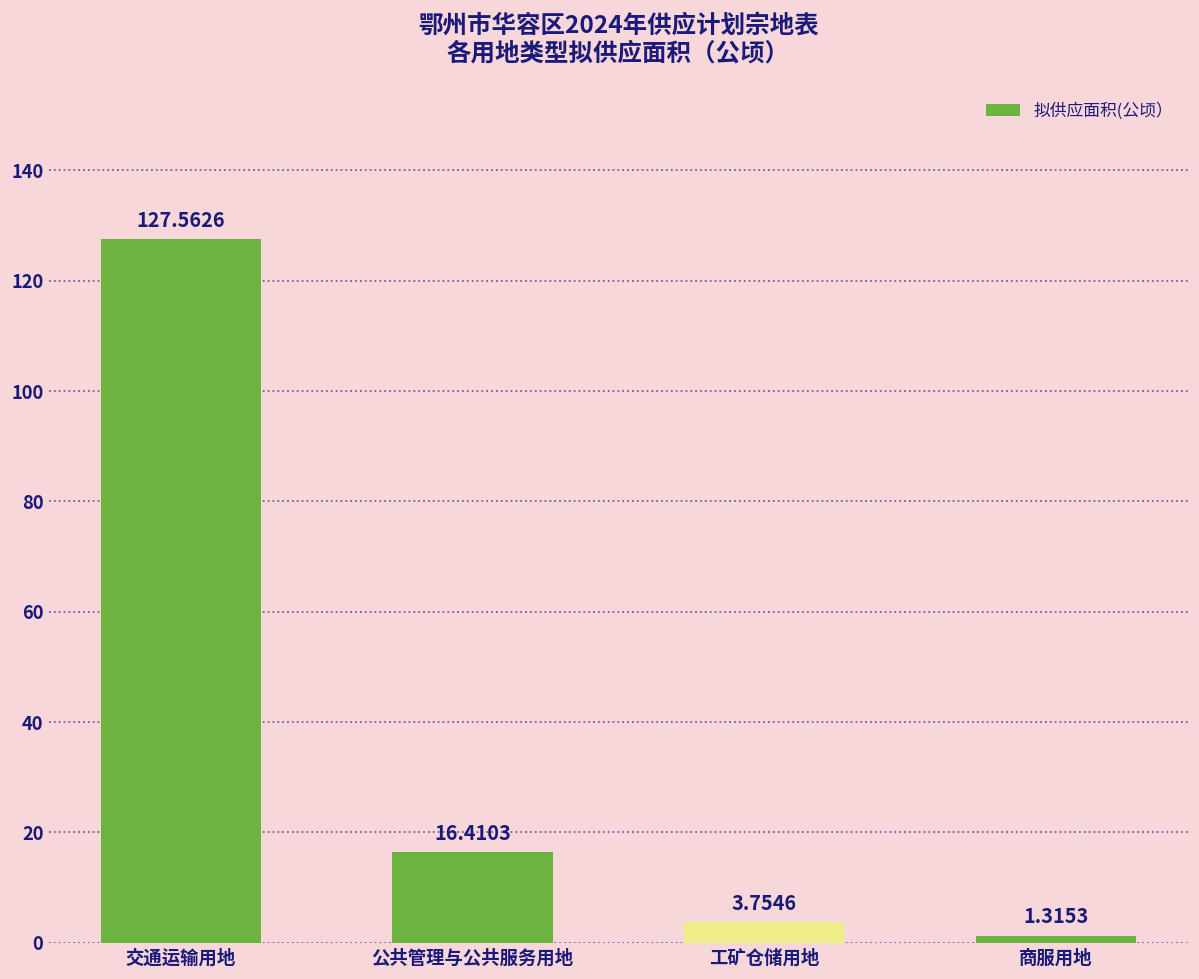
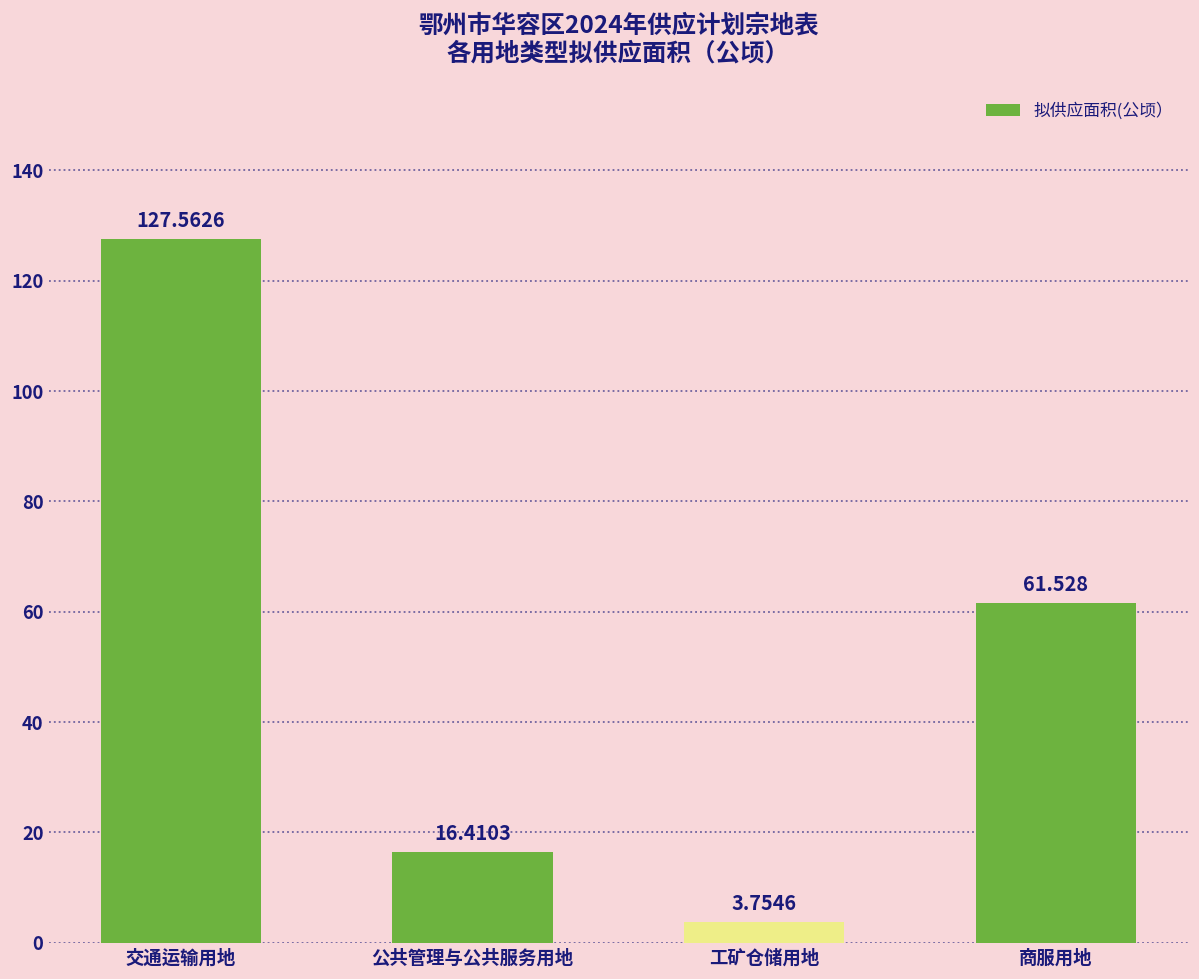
  {
    "交通运输用地": 127.5626,
    "公共管理与公共服务用地": 16.4103,
    "工矿仓储用地": 3.7546,
-   "商服用地": 1.3153
+   "商服用地": 61.528
  }
